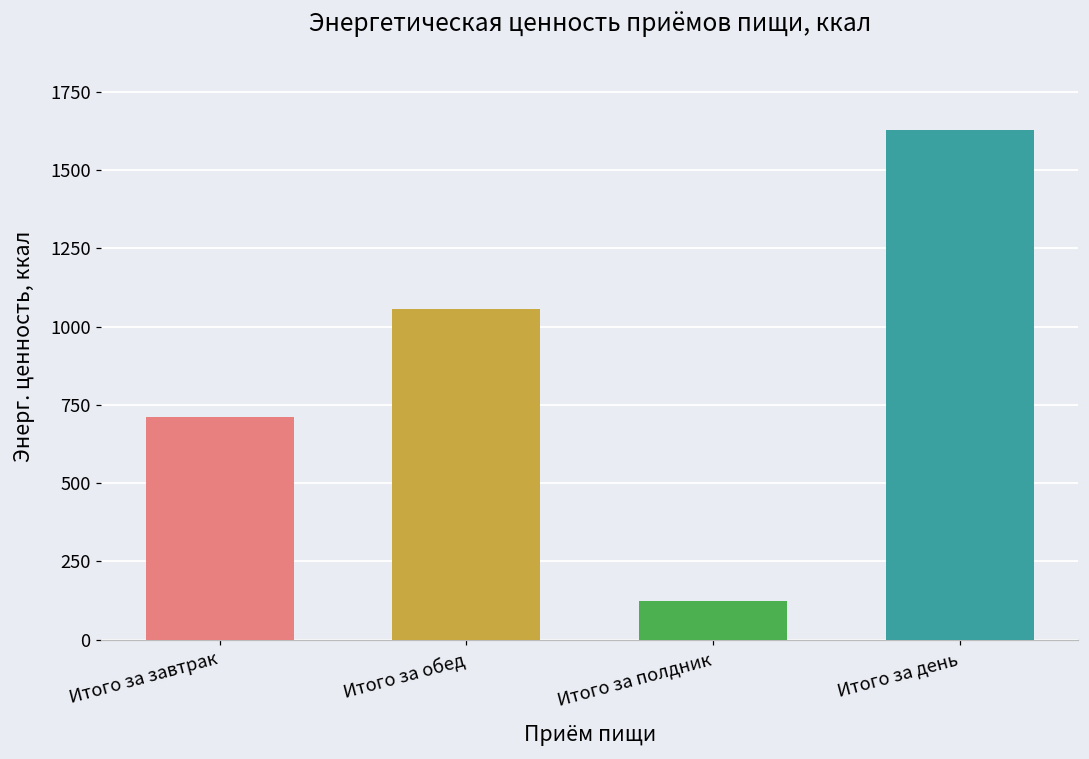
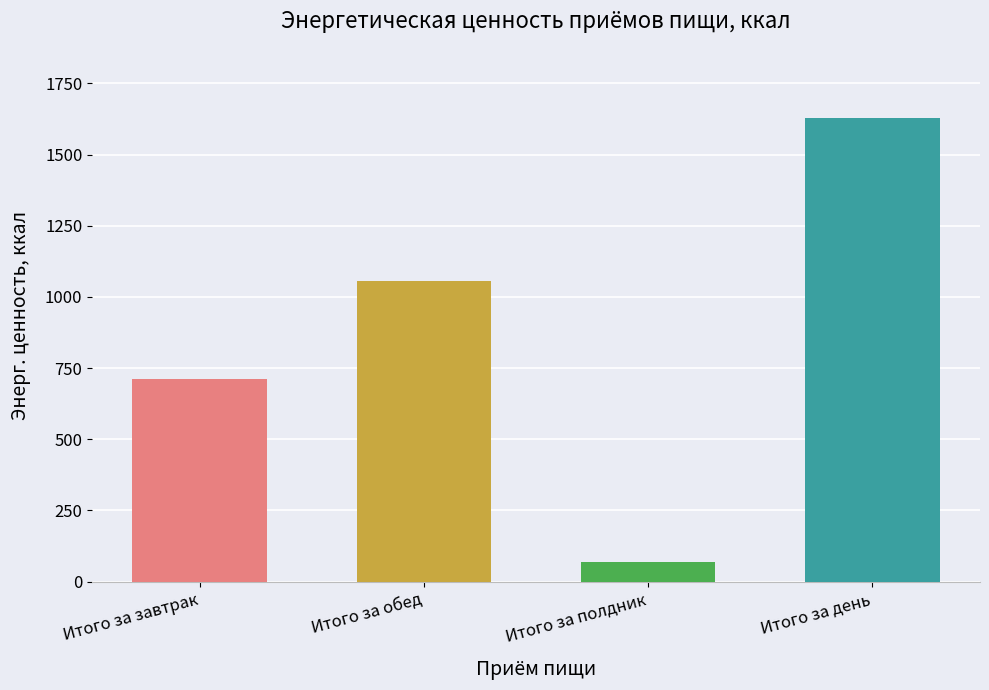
  {
    "Итого за завтрак": 710,
    "Итого за обед": 1060,
-   "Итого за полдник": 120,
+   "Итого за полдник": 70,
    "Итого за день": 1630
  }
